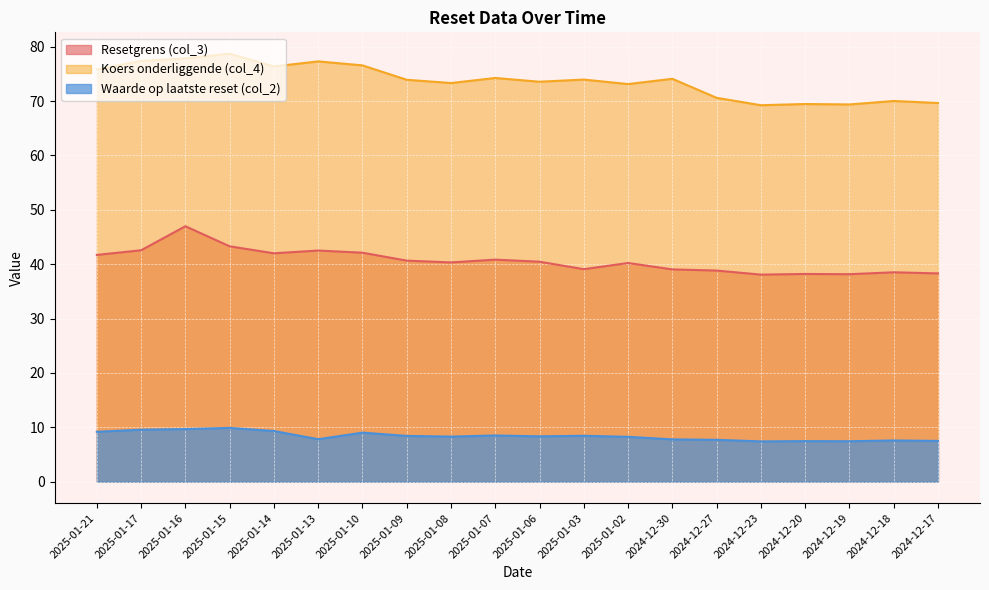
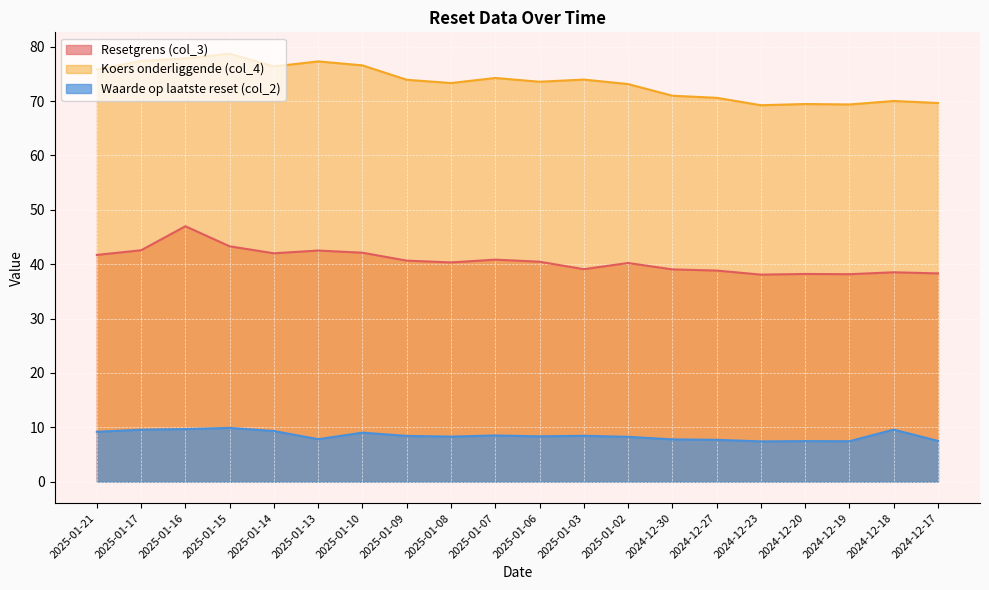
  {
    "Resetgrens (col_3)": {
      "2025-01-21": 42,
      "2025-01-17": 43,
      "2025-01-16": 47,
      "2025-01-15": 43,
      "2025-01-14": 42,
      "2025-01-13": 43,
      "2025-01-10": 42,
      "2025-01-09": 41,
      "2025-01-08": 40,
      "2025-01-07": 41,
      "2025-01-06": 40,
      "2025-01-03": 39,
      "2025-01-02": 40,
      "2024-12-30": 39,
      "2024-12-27": 39,
      "2024-12-23": 38,
      "2024-12-20": 38,
      "2024-12-19": 38,
      "2024-12-18": 39,
      "2024-12-17": 38
    },
    "Koers onderliggende (col_4)": {
      "2025-01-13": 77,
      "2025-01-10": 77,
      "2025-01-09": 74,
      "2025-01-08": 73,
      "2025-01-07": 74,
      "2025-01-06": 74,
      "2025-01-03": 74,
      "2025-01-02": 73,
-     "2024-12-30": 74,
+     "2024-12-30": 71,
      "2024-12-27": 71,
      "2024-12-23": 69,
      "2024-12-20": 69,
      "2024-12-19": 69,
      "2024-12-18": 70,
      "2024-12-17": 70
    },
    "Waarde op laatste reset (col_2)": {
      "2025-01-21": 9,
      "2025-01-17": 10,
      "2025-01-16": 10,
      "2025-01-15": 10,
      "2025-01-14": 9,
      "2025-01-13": 8,
      "2025-01-10": 9,
      "2025-01-09": 8,
      "2025-01-08": 8,
      "2025-01-07": 9,
      "2025-01-06": 8,
      "2025-01-03": 8,
      "2025-01-02": 8,
      "2024-12-30": 8,
      "2024-12-27": 8,
      "2024-12-23": 7,
      "2024-12-20": 7,
      "2024-12-19": 7,
-     "2024-12-18": 8,
+     "2024-12-18": 10,
      "2024-12-17": 8
    }
  }
